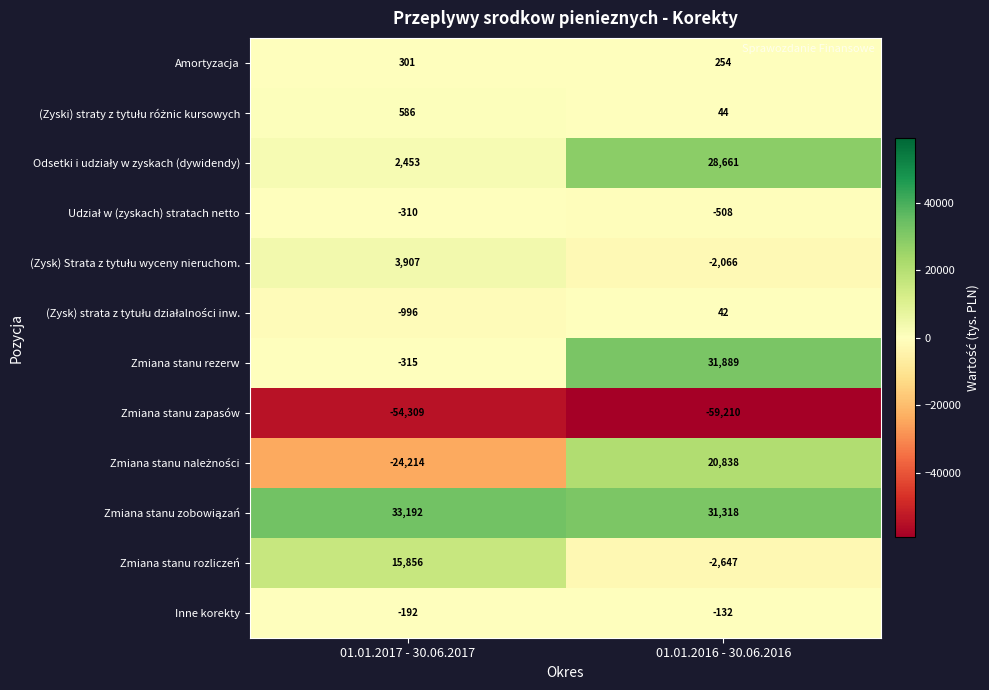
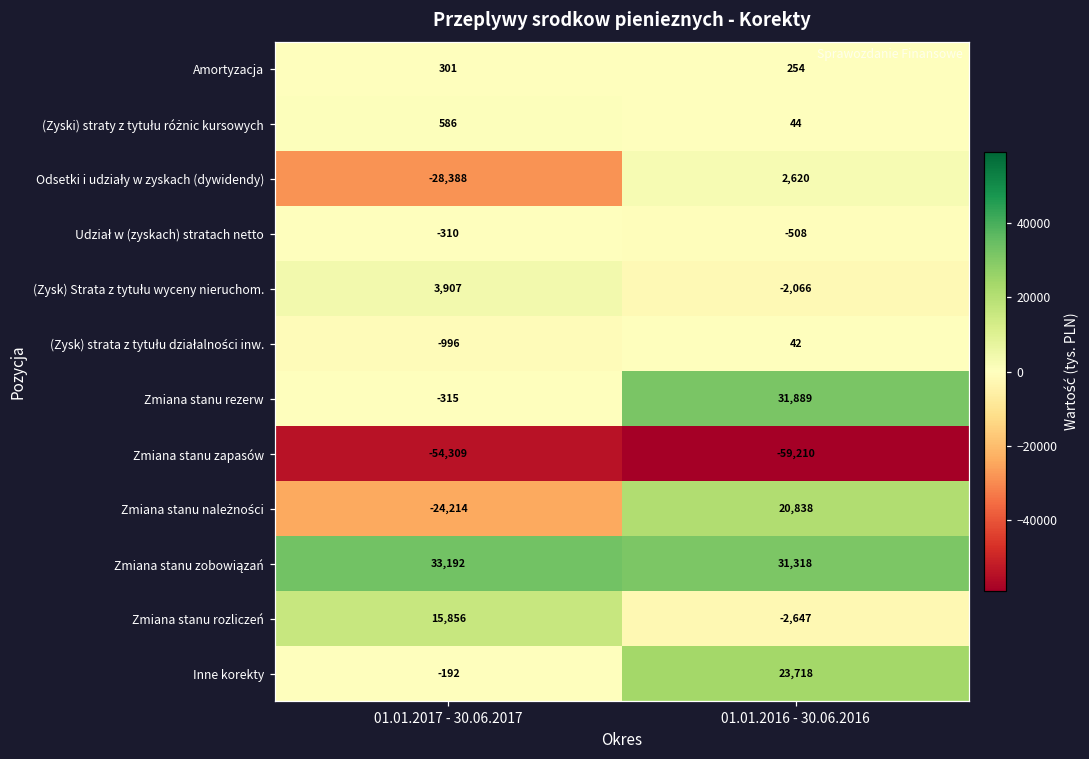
  {
    "Amortyzacja": {
      "01.01.2017 - 30.06.2017": "301"
    },
    "(Zyski) straty z tytułu różnic kursowych": {
      "01.01.2017 - 30.06.2017": "586",
      "01.01.2016 - 30.06.2016": "44"
    },
    "Odsetki i udziały w zyskach (dywidendy)": {
-     "01.01.2017 - 30.06.2017": "2,453",
-     "01.01.2016 - 30.06.2016": "28,661"
+     "01.01.2017 - 30.06.2017": "-28,388",
+     "01.01.2016 - 30.06.2016": "2,620"
    },
    "Udział w (zyskach) stratach netto": {
      "01.01.2017 - 30.06.2017": "-310",
      "01.01.2016 - 30.06.2016": "-508"
    },
    "(Zysk) Strata z tytułu wyceny nieruchom.": {
      "01.01.2017 - 30.06.2017": "3,907",
      "01.01.2016 - 30.06.2016": "-2,066"
    },
    "(Zysk) strata z tytułu działalności inw.": {
      "01.01.2017 - 30.06.2017": "-996",
      "01.01.2016 - 30.06.2016": "42"
    },
    "Zmiana stanu rezerw": {
      "01.01.2017 - 30.06.2017": "-315",
      "01.01.2016 - 30.06.2016": "31,889"
    },
    "Zmiana stanu zapasów": {
      "01.01.2017 - 30.06.2017": "-54,309",
      "01.01.2016 - 30.06.2016": "-59,210"
    },
    "Zmiana stanu należności": {
      "01.01.2017 - 30.06.2017": "-24,214",
      "01.01.2016 - 30.06.2016": "20,838"
    },
    "Zmiana stanu zobowiązań": {
      "01.01.2017 - 30.06.2017": "33,192",
      "01.01.2016 - 30.06.2016": "31,318"
    },
    "Zmiana stanu rozliczeń": {
      "01.01.2017 - 30.06.2017": "15,856",
      "01.01.2016 - 30.06.2016": "-2,647"
    },
    "Inne korekty": {
      "01.01.2017 - 30.06.2017": "-192",
-     "01.01.2016 - 30.06.2016": "-132"
+     "01.01.2016 - 30.06.2016": "23,718"
    }
  }
